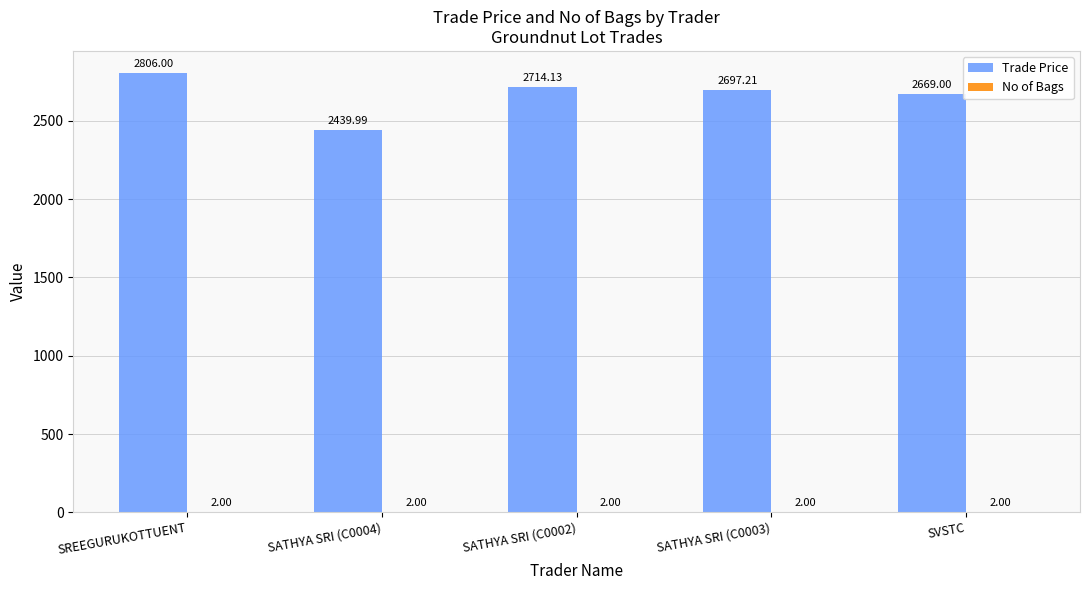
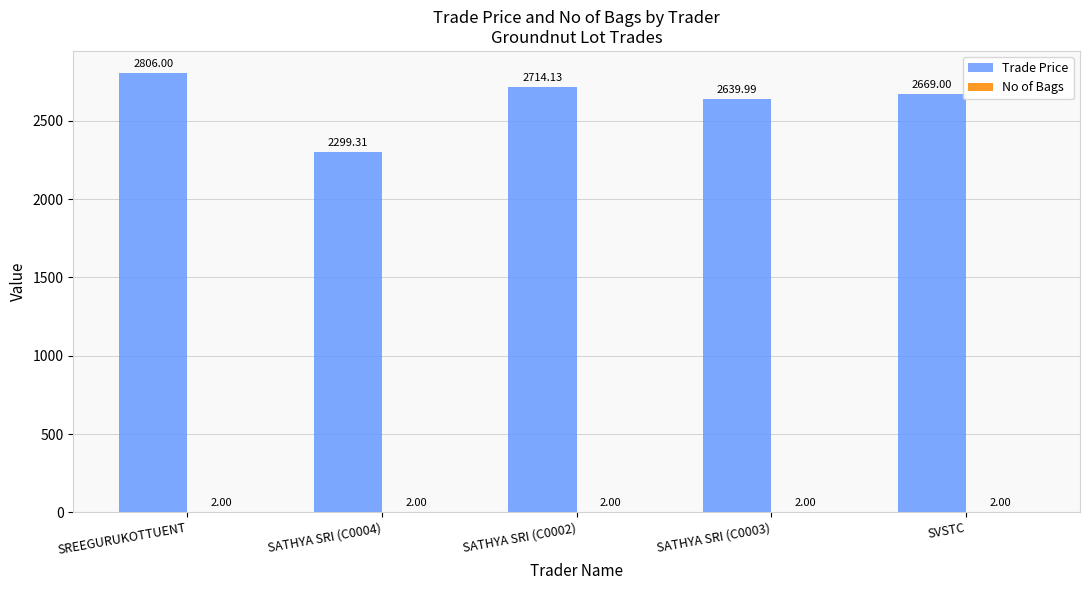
  {
    "Trade Price": {
      "SREEGURUKOTTUENT": 2806.00,
-     "SATHYA SRI (C0004)": 2439.99,
+     "SATHYA SRI (C0004)": 2299.31,
      "SATHYA SRI (C0002)": 2714.13,
-     "SATHYA SRI (C0003)": 2697.21,
+     "SATHYA SRI (C0003)": 2639.99,
      "SVSTC": 2669.00
    },
    "No of Bags": {
      "SREEGURUKOTTUENT": 2.00,
      "SATHYA SRI (C0004)": 2.00,
      "SATHYA SRI (C0002)": 2.00,
      "SATHYA SRI (C0003)": 2.00,
      "SVSTC": 2.00
    }
  }
